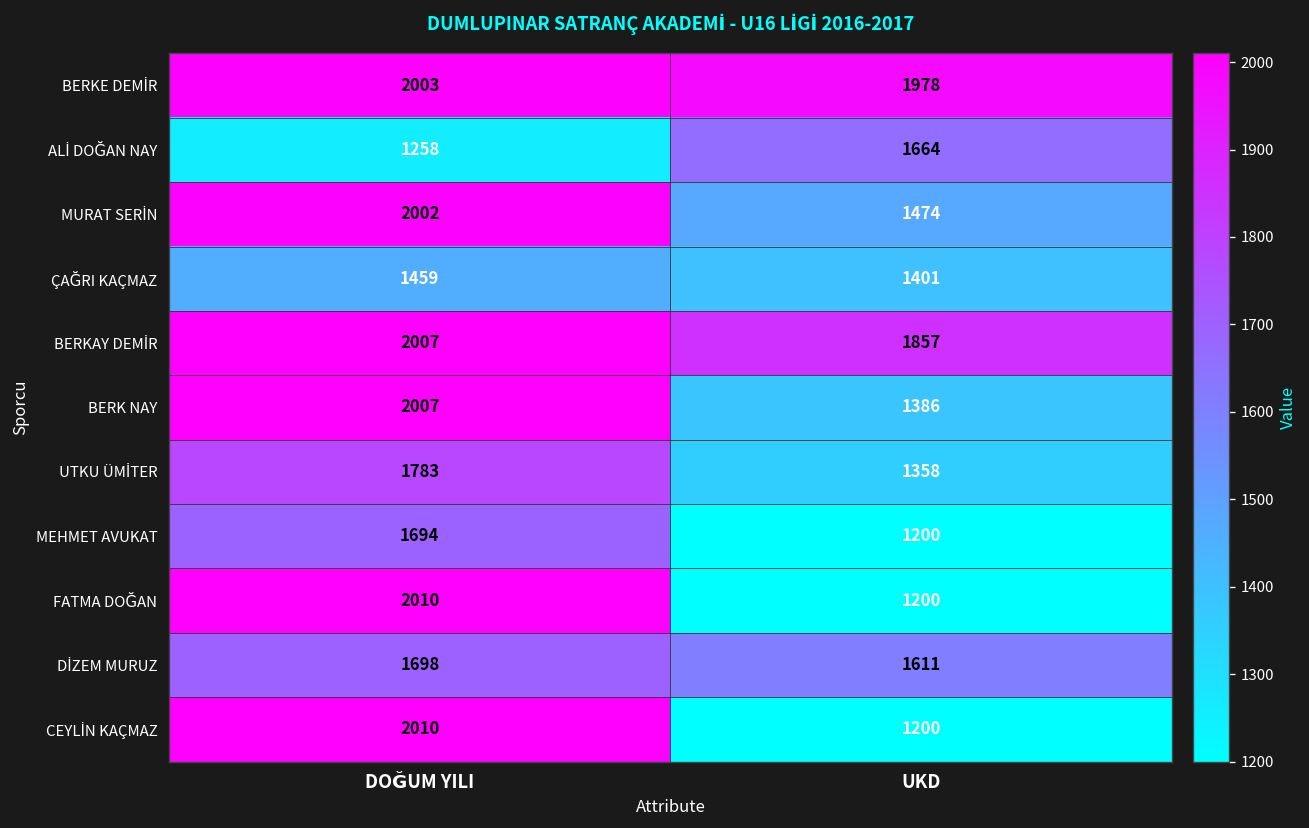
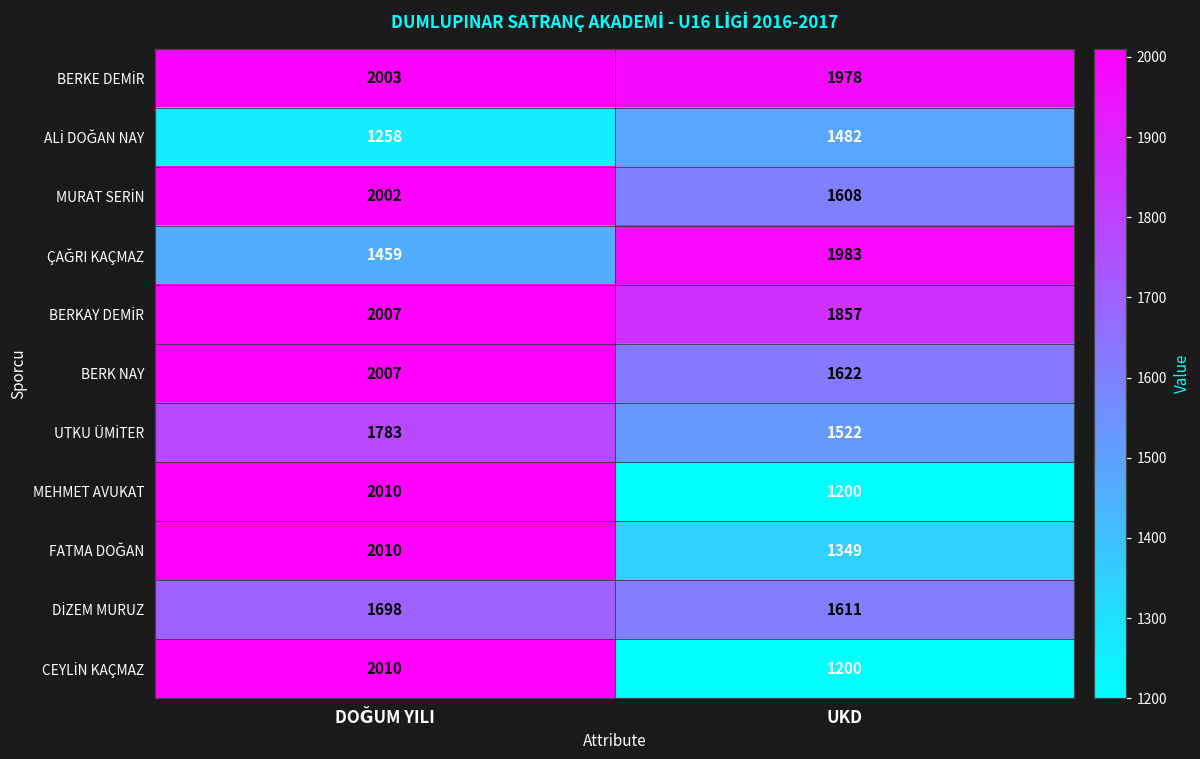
  {
    "BERKE DEMİR": {
      "DOĞUM YILI": 2003,
      "UKD": 1978
    },
    "ALİ DOĞAN NAY": {
      "DOĞUM YILI": 1258,
-     "UKD": 1664
+     "UKD": 1482
    },
    "MURAT SERİN": {
      "DOĞUM YILI": 2002,
-     "UKD": 1474
+     "UKD": 1608
    },
    "ÇAĞRI KAÇMAZ": {
      "DOĞUM YILI": 1459,
-     "UKD": 1401
+     "UKD": 1983
    },
    "BERKAY DEMİR": {
      "DOĞUM YILI": 2007,
      "UKD": 1857
    },
    "BERK NAY": {
      "DOĞUM YILI": 2007,
-     "UKD": 1386
+     "UKD": 1622
    },
    "UTKU ÜMİTER": {
      "DOĞUM YILI": 1783,
-     "UKD": 1358
+     "UKD": 1522
    },
    "MEHMET AVUKAT": {
-     "DOĞUM YILI": 1694,
+     "DOĞUM YILI": 2010,
      "UKD": 1200
    },
    "FATMA DOĞAN": {
      "DOĞUM YILI": 2010,
-     "UKD": 1200
+     "UKD": 1349
    },
    "DİZEM MURUZ": {
      "DOĞUM YILI": 1698,
      "UKD": 1611
    },
    "CEYLİN KAÇMAZ": {
      "DOĞUM YILI": 2010,
      "UKD": 1200
    }
  }
